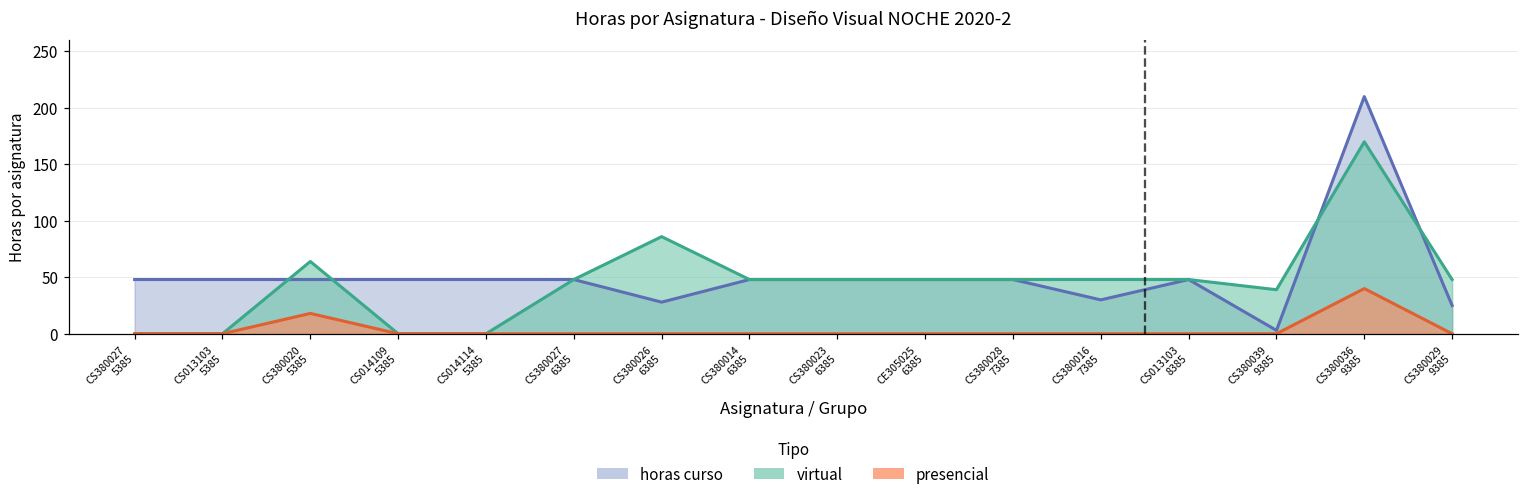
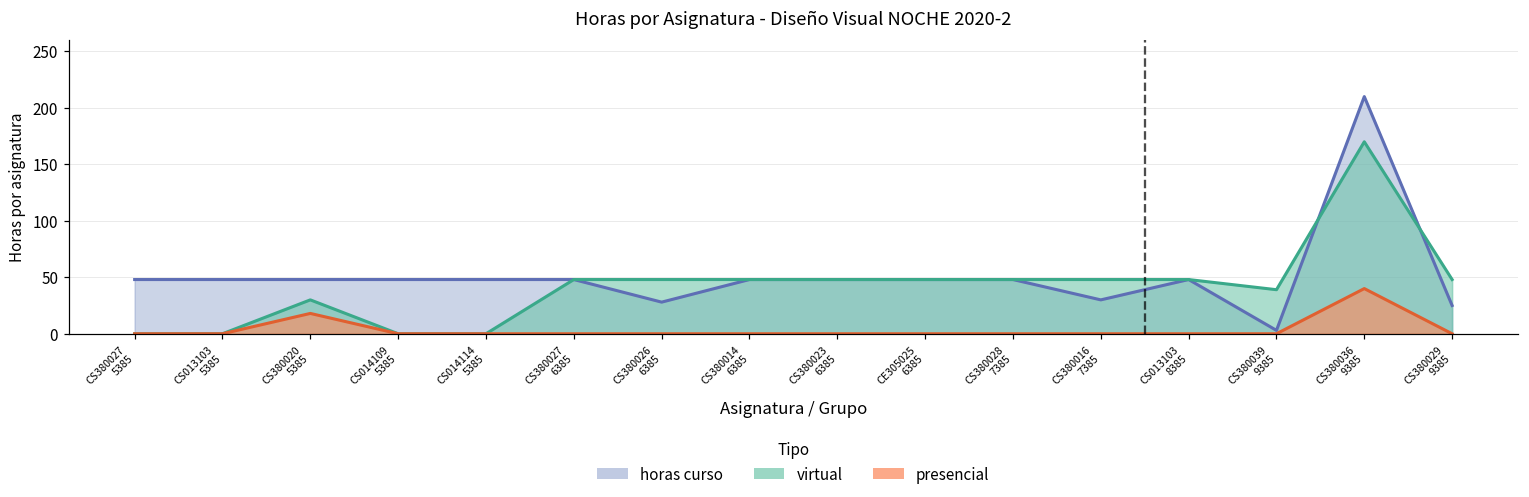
  {
    "horas curso": {
      "CS380027 5385": 48,
      "CS013103 5385": 48,
      "CS380020 5385": 48,
      "CS014109 5385": 48,
      "CS014114 5385": 48,
      "CS380026 6385": 28,
      "CS380016 7385": 30,
      "CS380039 9385": 3,
      "CS380036 9385": 210,
      "CS380029 9385": 25
    },
    "virtual": {
-     "CS380020 5385": 64,
-     "CS380026 6385": 86,
+     "CS380020 5385": 30,
+     "CS380026 6385": 48,
      "CS380016 7385": 48,
      "CS380039 9385": 39,
      "CS380036 9385": 170,
      "CS380029 9385": 48
    },
    "presencial": {
      "CS380020 5385": 18,
      "CS380027 6385": 0,
      "CS380026 6385": 0,
      "CS380014 6385": 0,
      "CS380023 6385": 0,
      "CE305025 6385": 0,
      "CS380028 7385": 0,
      "CS380016 7385": 0,
      "CS013103 8385": 0,
      "CS380039 9385": 0,
      "CS380036 9385": 40,
      "CS380029 9385": 0
    }
  }
